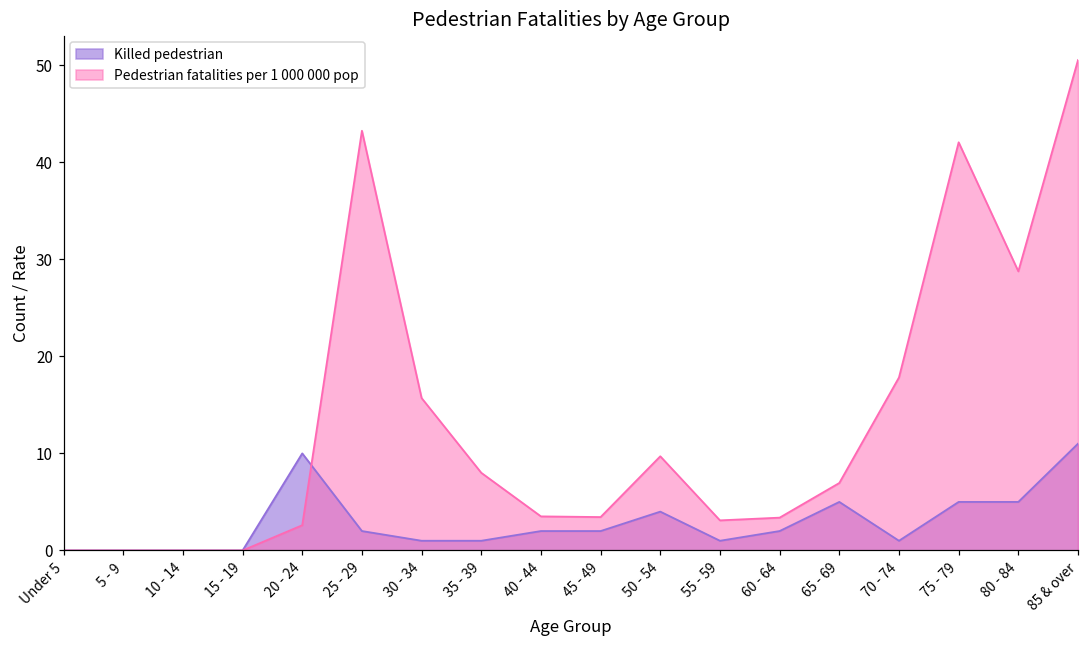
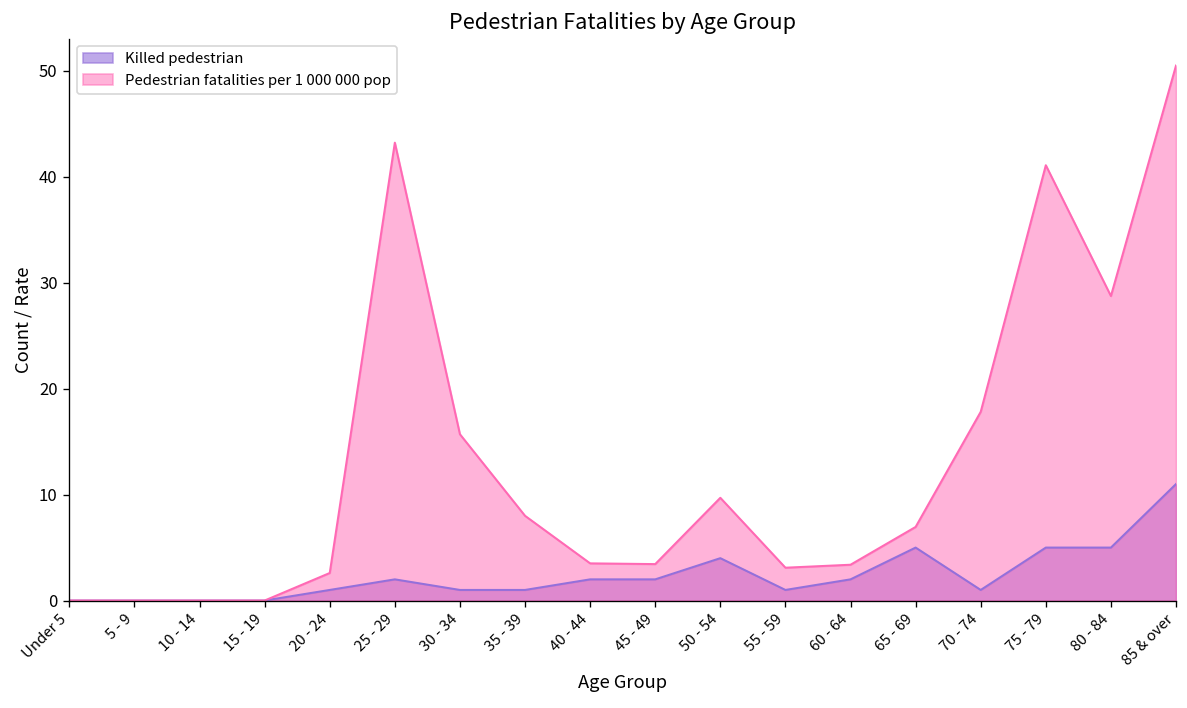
  {
    "Killed pedestrian": {
-     "20 - 24": 10,
+     "20 - 24": 1,
      "25 - 29": 2,
      "30 - 34": 1,
      "35 - 39": 1,
      "40 - 44": 2,
      "45 - 49": 2,
      "50 - 54": 4,
      "55 - 59": 1,
      "60 - 64": 2,
      "65 - 69": 5,
      "70 - 74": 1,
      "75 - 79": 5,
      "80 - 84": 5,
      "85 & over": 11
    },
    "Pedestrian fatalities per 1 000 000 pop": {
      "20 - 24": 3,
      "25 - 29": 43,
      "30 - 34": 16,
      "35 - 39": 8,
      "40 - 44": 4,
      "45 - 49": 3,
      "50 - 54": 10,
      "55 - 59": 3,
      "60 - 64": 3,
      "65 - 69": 7,
      "70 - 74": 18,
-     "75 - 79": 42,
+     "75 - 79": 41,
      "80 - 84": 29,
      "85 & over": 51
    }
  }
